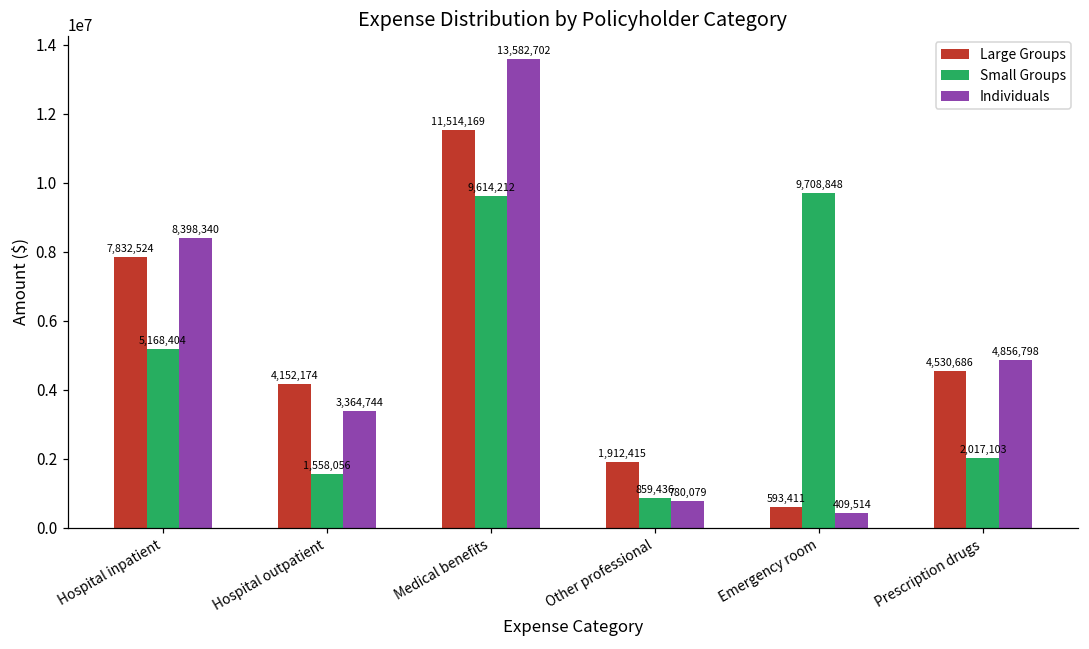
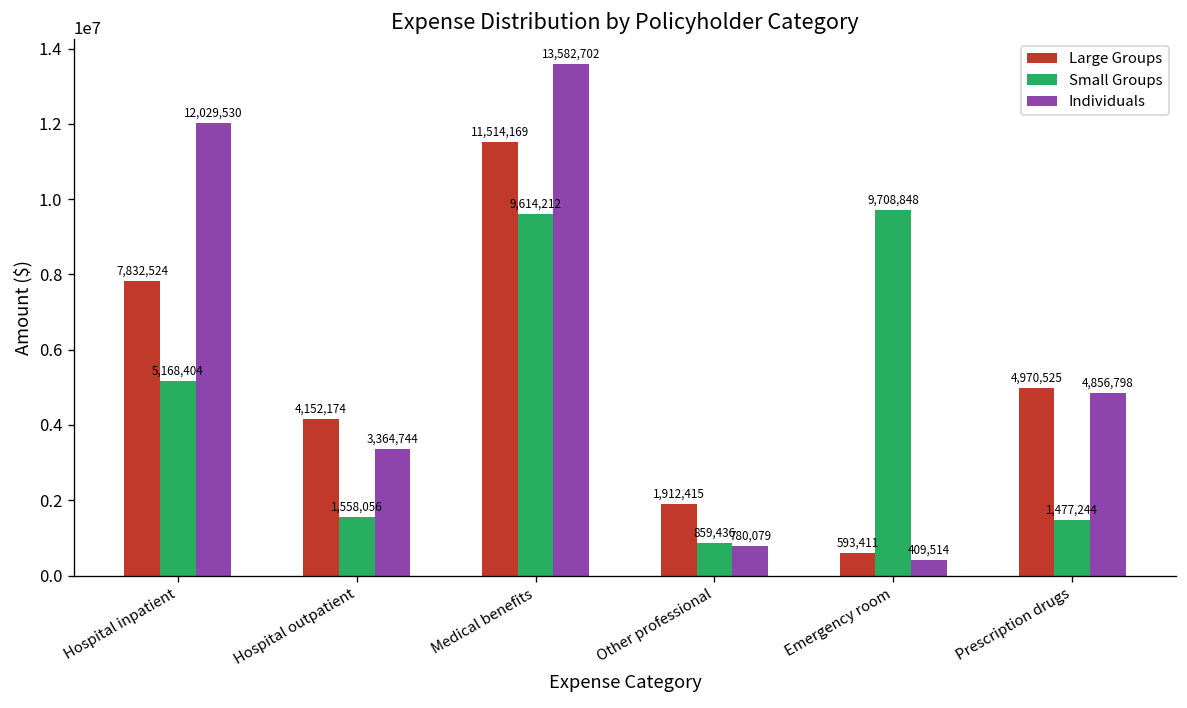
  {
    "Large Groups": {
      "Hospital outpatient": "4,152,174",
      "Medical benefits": "11,514,169",
      "Emergency room": "593,411",
-     "Prescription drugs": "4,530,686"
+     "Prescription drugs": "4,970,525"
    },
    "Small Groups": {
      "Hospital outpatient": "1,558,056",
      "Medical benefits": "9,614,212",
-     "Prescription drugs": "2,017,103"
+     "Prescription drugs": "1,477,244"
    },
    "Individuals": {
-     "Hospital inpatient": "8,398,340",
+     "Hospital inpatient": "12,029,530",
      "Emergency room": "409,514",
      "Prescription drugs": "4,856,798"
    }
  }
